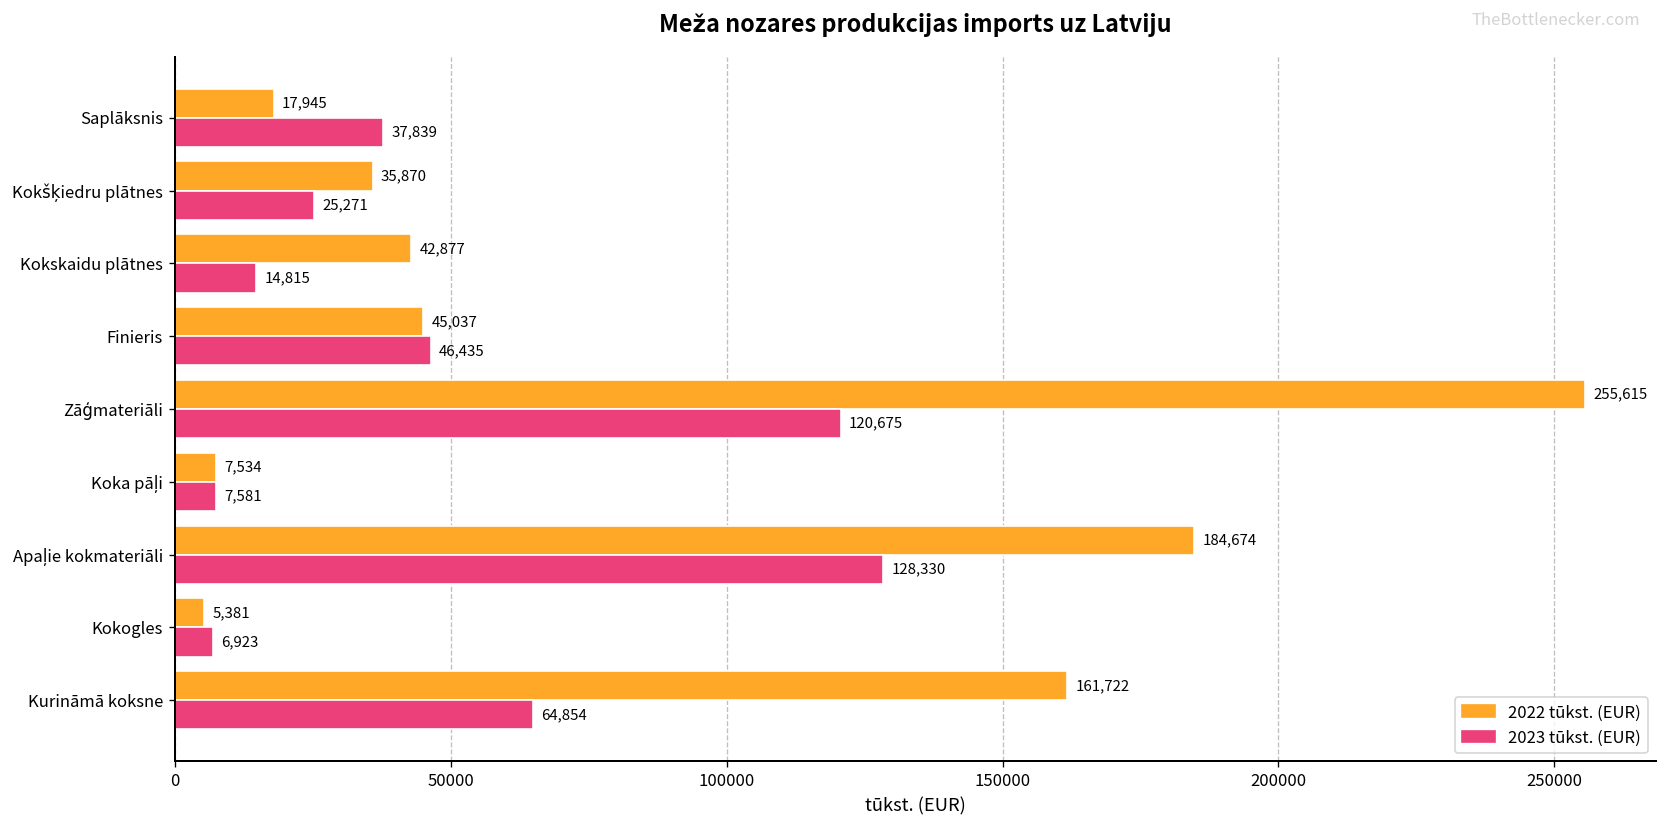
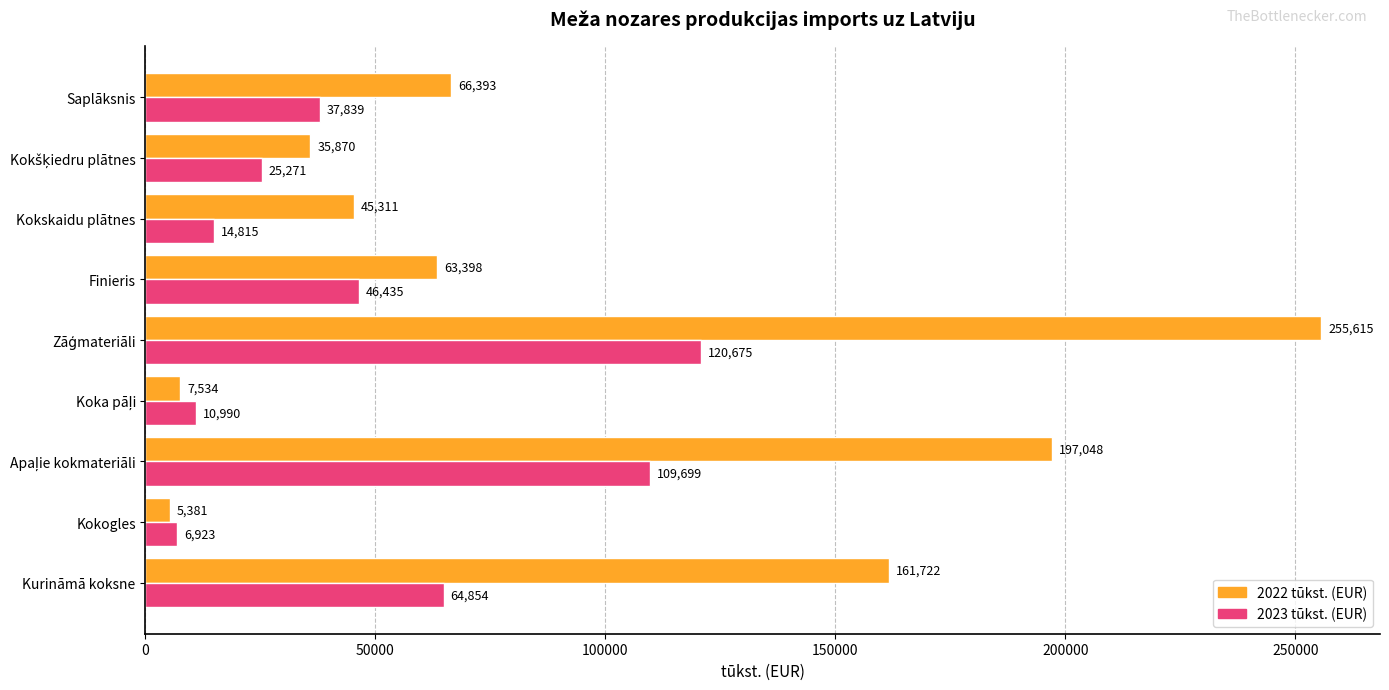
  {
    "2022 tūkst. (EUR)": {
-     "Saplāksnis": "17,945",
+     "Saplāksnis": "66,393",
      "Kokšķiedru plātnes": "35,870",
-     "Kokskaidu plātnes": "42,877",
-     "Finieris": "45,037",
+     "Kokskaidu plātnes": "45,311",
+     "Finieris": "63,398",
      "Zāģmateriāli": "255,615",
      "Koka pāļi": "7,534",
-     "Apaļie kokmateriāli": "184,674",
+     "Apaļie kokmateriāli": "197,048",
      "Kokogles": "5,381",
      "Kurināmā koksne": "161,722"
    },
    "2023 tūkst. (EUR)": {
      "Saplāksnis": "37,839",
      "Kokšķiedru plātnes": "25,271",
      "Kokskaidu plātnes": "14,815",
      "Finieris": "46,435",
      "Zāģmateriāli": "120,675",
-     "Koka pāļi": "7,581",
-     "Apaļie kokmateriāli": "128,330",
+     "Koka pāļi": "10,990",
+     "Apaļie kokmateriāli": "109,699",
      "Kokogles": "6,923",
      "Kurināmā koksne": "64,854"
    }
  }
